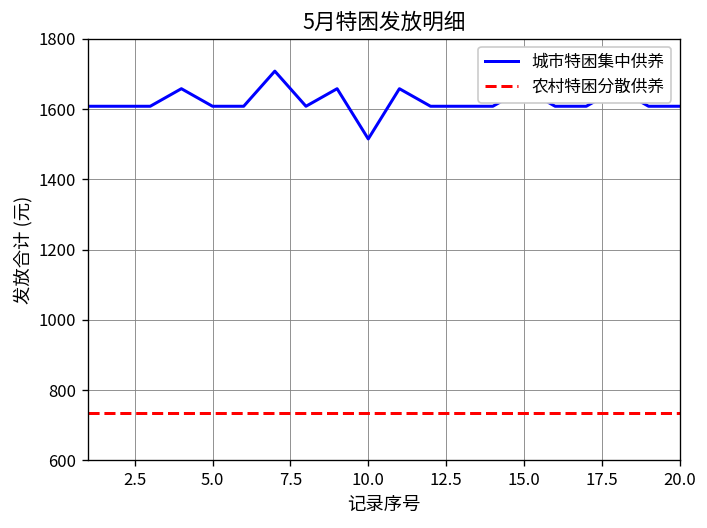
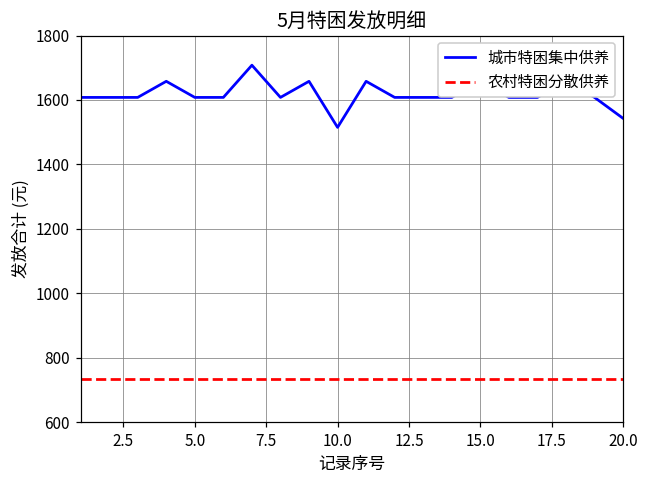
  {
    "城市特困集中供养": {
      "5.0": 1610,
      "10.0": 1520,
-     "20.0": 1610
+     "20.0": 1540
    },
    "农村特困分散供养": {
      "5.0": 740,
      "10.0": 740,
      "15.0": 740,
      "20.0": 740
    }
  }
